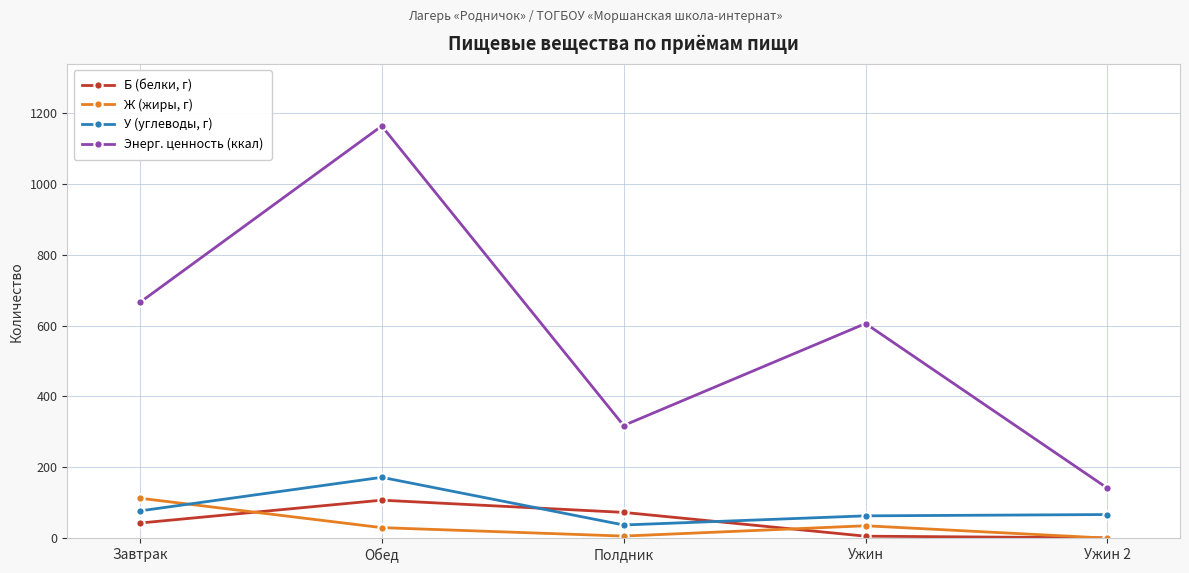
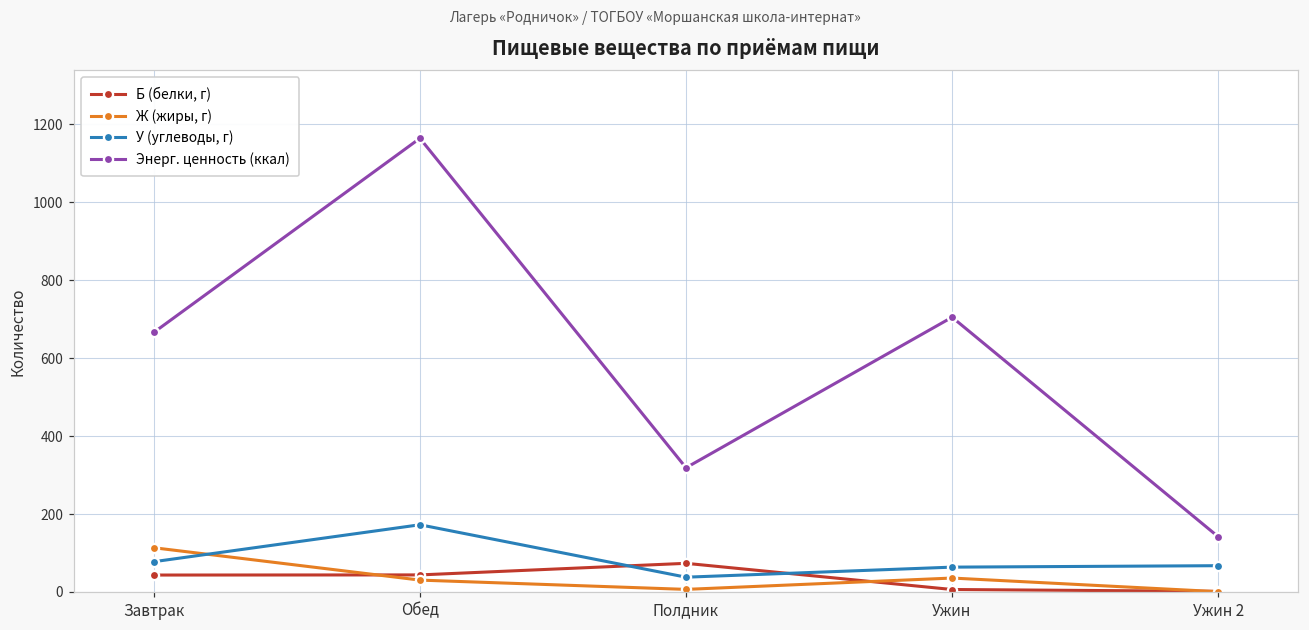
  {
    "Б (белки, г)": {
      "Завтрак": 40,
-     "Обед": 110,
+     "Обед": 40,
      "Полдник": 70,
      "Ужин": 10
    },
    "Ж (жиры, г)": {
      "Завтрак": 110,
      "Обед": 30,
      "Полдник": 10,
      "Ужин": 40
    },
    "У (углеводы, г)": {
      "Завтрак": 80,
      "Обед": 170,
      "Полдник": 40,
      "Ужин": 60,
      "Ужин 2": 70
    },
    "Энерг. ценность (ккал)": {
      "Завтрак": 670,
      "Обед": 1160,
      "Полдник": 320,
-     "Ужин": 610,
+     "Ужин": 700,
      "Ужин 2": 140
    }
  }
